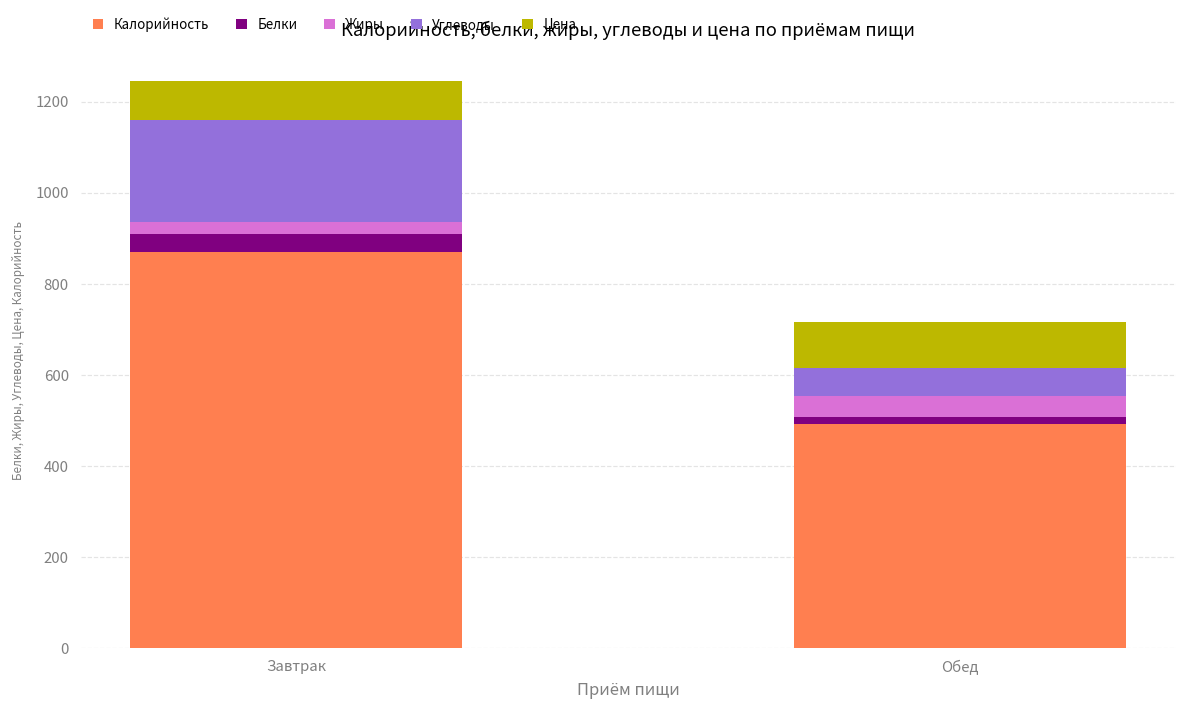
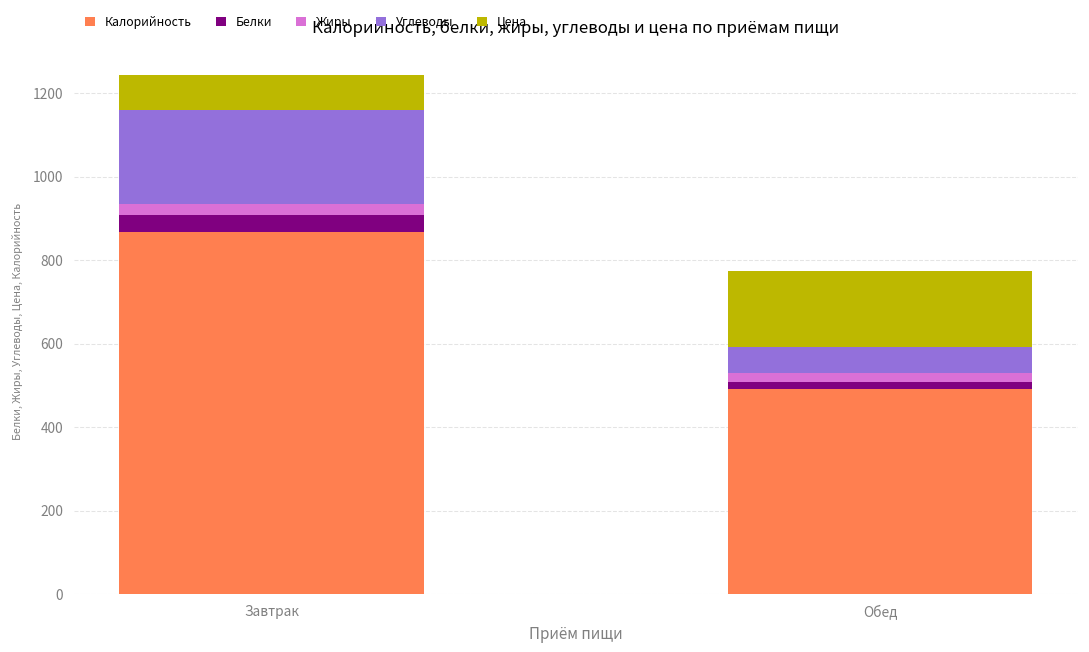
  {
    "Калорийность": {
      "Завтрак": 870,
      "Обед": 490
    },
    "Белки": {
      "Завтрак": 40,
      "Обед": 20
    },
    "Жиры": {
      "Завтрак": 30,
-     "Обед": 50
+     "Обед": 20
    },
    "Углеводы": {
      "Завтрак": 230,
      "Обед": 60
    },
    "Цена": {
      "Завтрак": 80,
-     "Обед": 100
+     "Обед": 180
    }
  }
